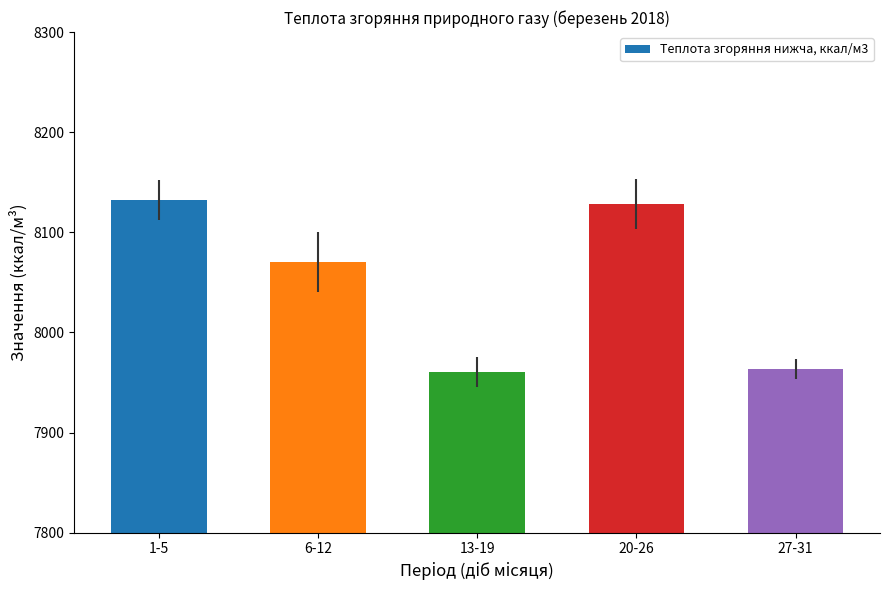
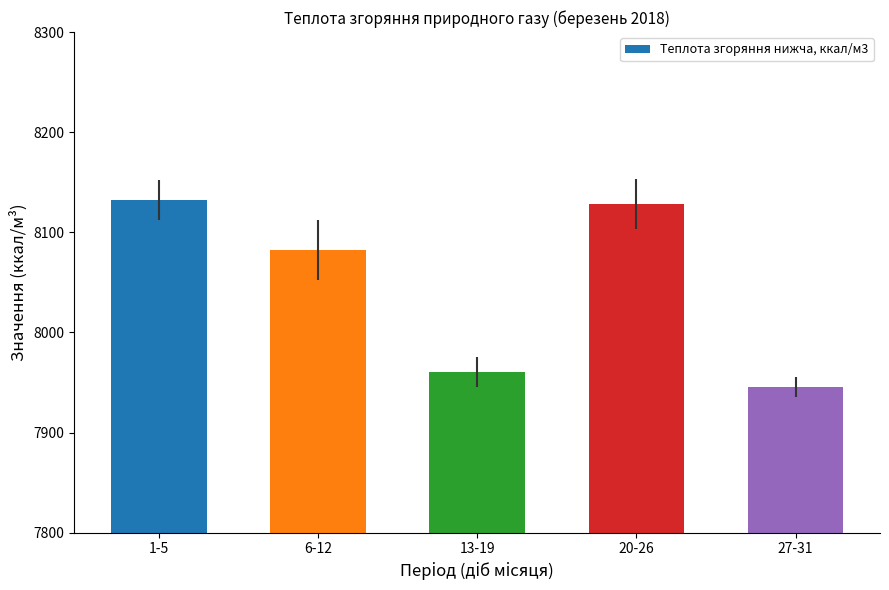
  {
    "1-5": 8133,
-   "6-12": 8071,
+   "6-12": 8083,
    "13-19": 7961,
    "20-26": 8128,
-   "27-31": 7963
+   "27-31": 7946
  }
